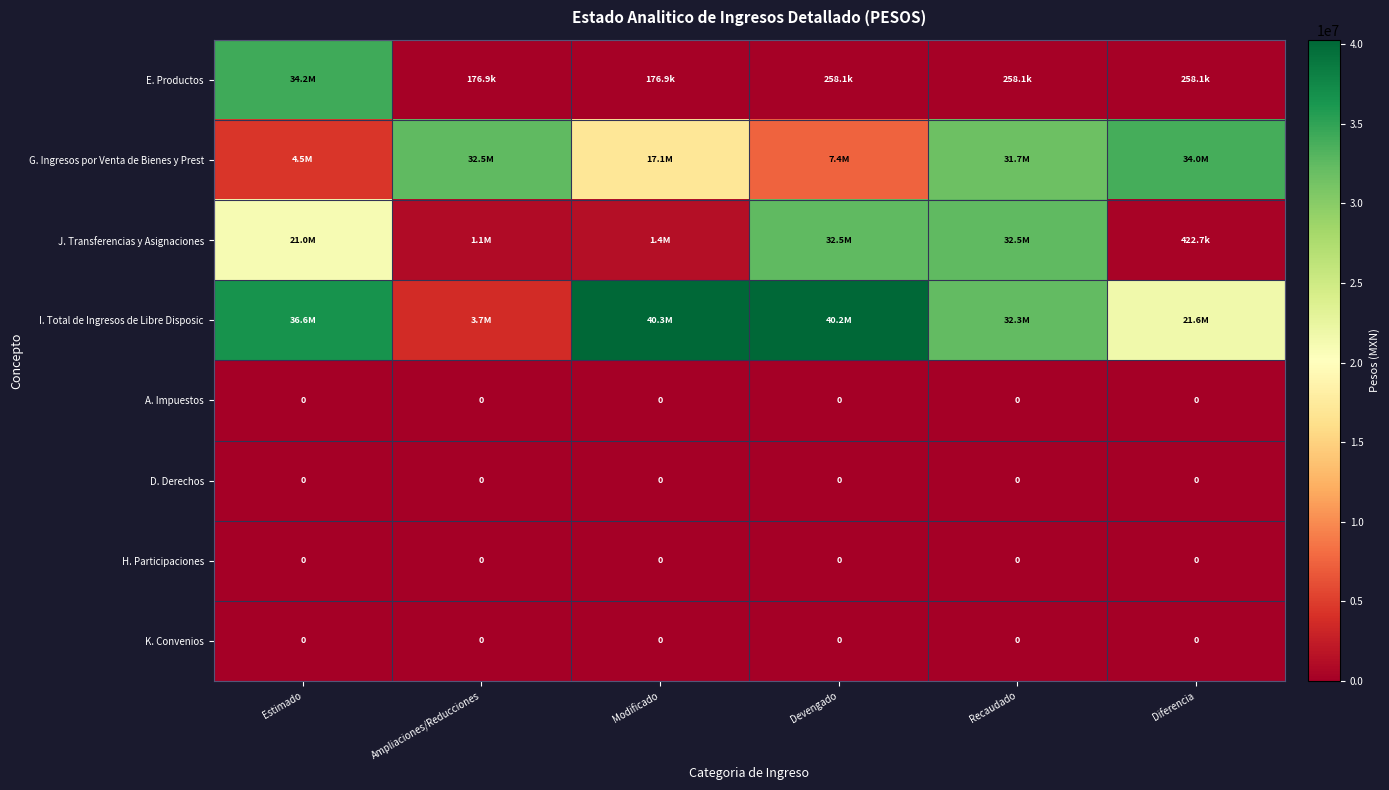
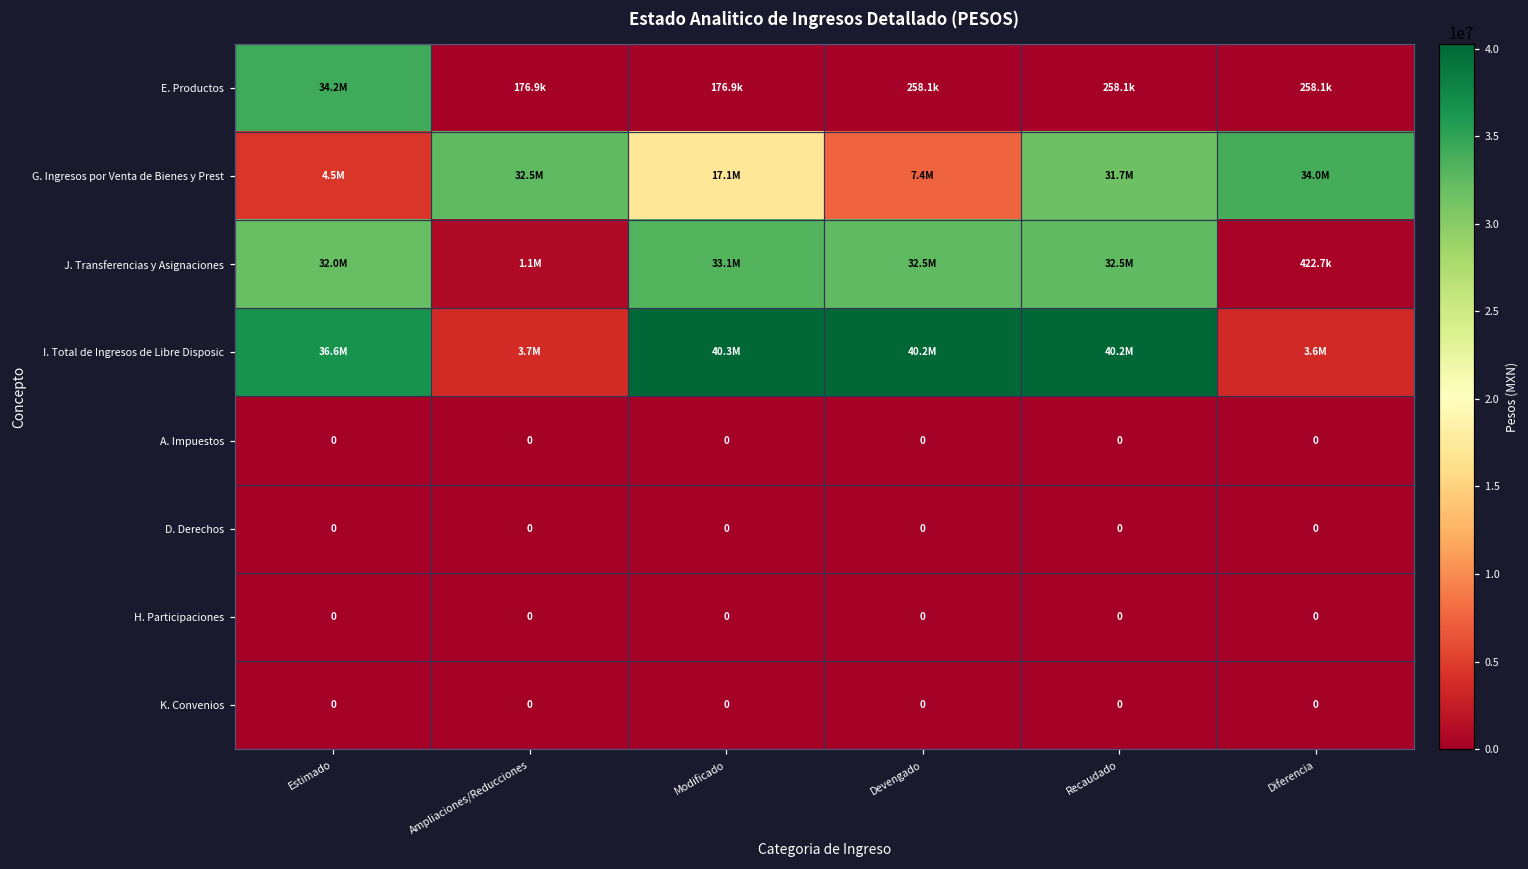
  {
    "E. Productos": {
      "Estimado": "34.2M",
      "Ampliaciones/Reducciones": "176.9k",
      "Modificado": "176.9k",
      "Devengado": "258.1k",
      "Recaudado": "258.1k",
      "Diferencia": "258.1k"
    },
    "G. Ingresos por Venta de Bienes y Prest": {
      "Estimado": "4.5M",
      "Ampliaciones/Reducciones": "32.5M",
      "Modificado": "17.1M",
      "Devengado": "7.4M",
      "Recaudado": "31.7M",
      "Diferencia": "34.0M"
    },
    "J. Transferencias y Asignaciones": {
-     "Estimado": "21.0M",
+     "Estimado": "32.0M",
      "Ampliaciones/Reducciones": "1.1M",
-     "Modificado": "1.4M",
+     "Modificado": "33.1M",
      "Devengado": "32.5M",
      "Recaudado": "32.5M",
      "Diferencia": "422.7k"
    },
    "I. Total de Ingresos de Libre Disposic": {
      "Estimado": "36.6M",
      "Ampliaciones/Reducciones": "3.7M",
      "Modificado": "40.3M",
      "Devengado": "40.2M",
-     "Recaudado": "32.3M",
-     "Diferencia": "21.6M"
+     "Recaudado": "40.2M",
+     "Diferencia": "3.6M"
    },
    "A. Impuestos": {
      "Estimado": "0",
      "Ampliaciones/Reducciones": "0",
      "Modificado": "0",
      "Devengado": "0",
      "Recaudado": "0",
      "Diferencia": "0"
    },
    "D. Derechos": {
      "Estimado": "0",
      "Ampliaciones/Reducciones": "0",
      "Modificado": "0",
      "Devengado": "0",
      "Recaudado": "0",
      "Diferencia": "0"
    },
    "H. Participaciones": {
      "Estimado": "0",
      "Ampliaciones/Reducciones": "0",
      "Modificado": "0",
      "Devengado": "0",
      "Recaudado": "0",
      "Diferencia": "0"
    },
    "K. Convenios": {
      "Estimado": "0",
      "Ampliaciones/Reducciones": "0",
      "Modificado": "0",
      "Devengado": "0",
      "Recaudado": "0",
      "Diferencia": "0"
    }
  }
